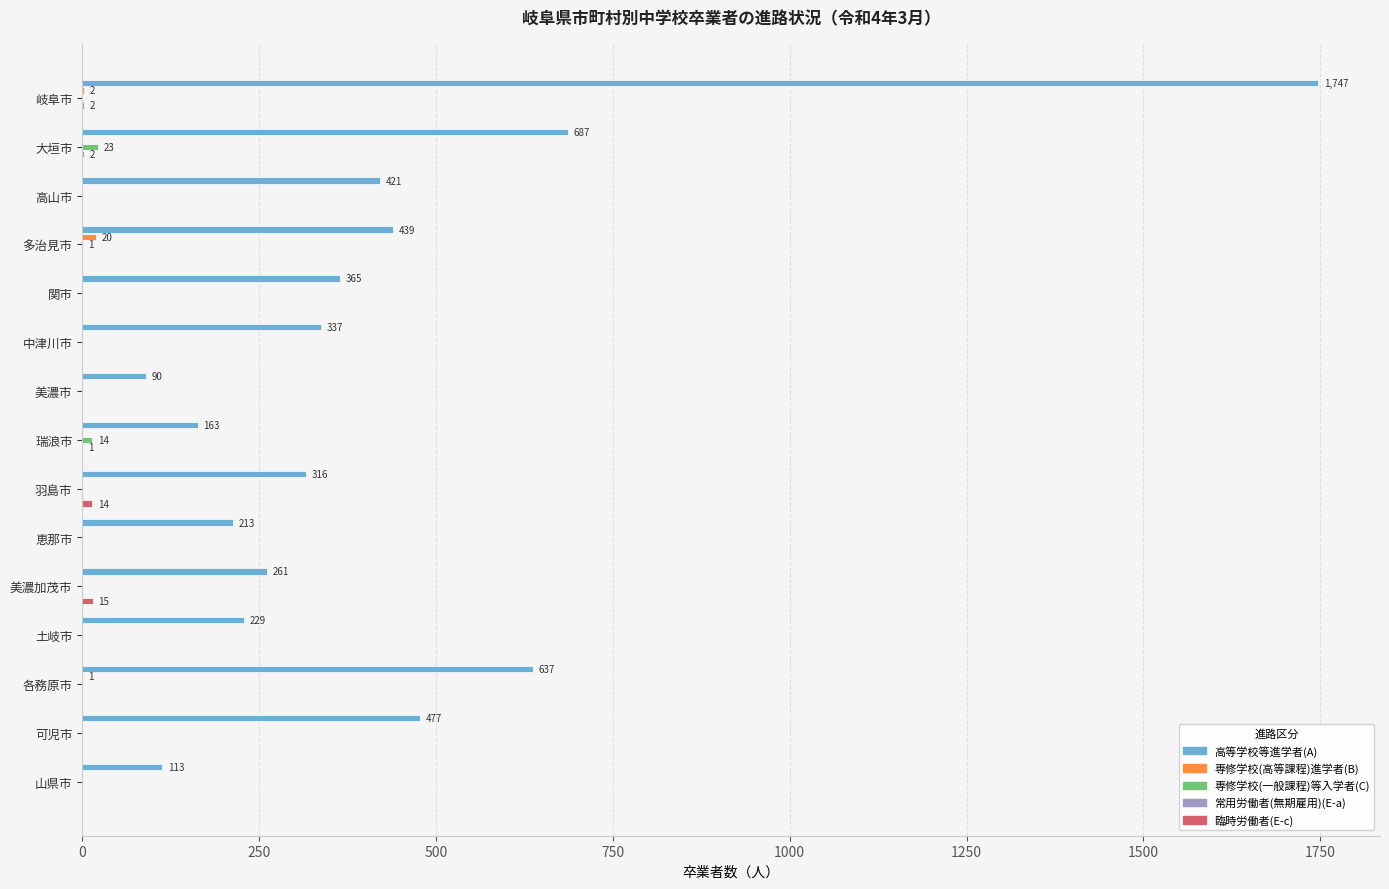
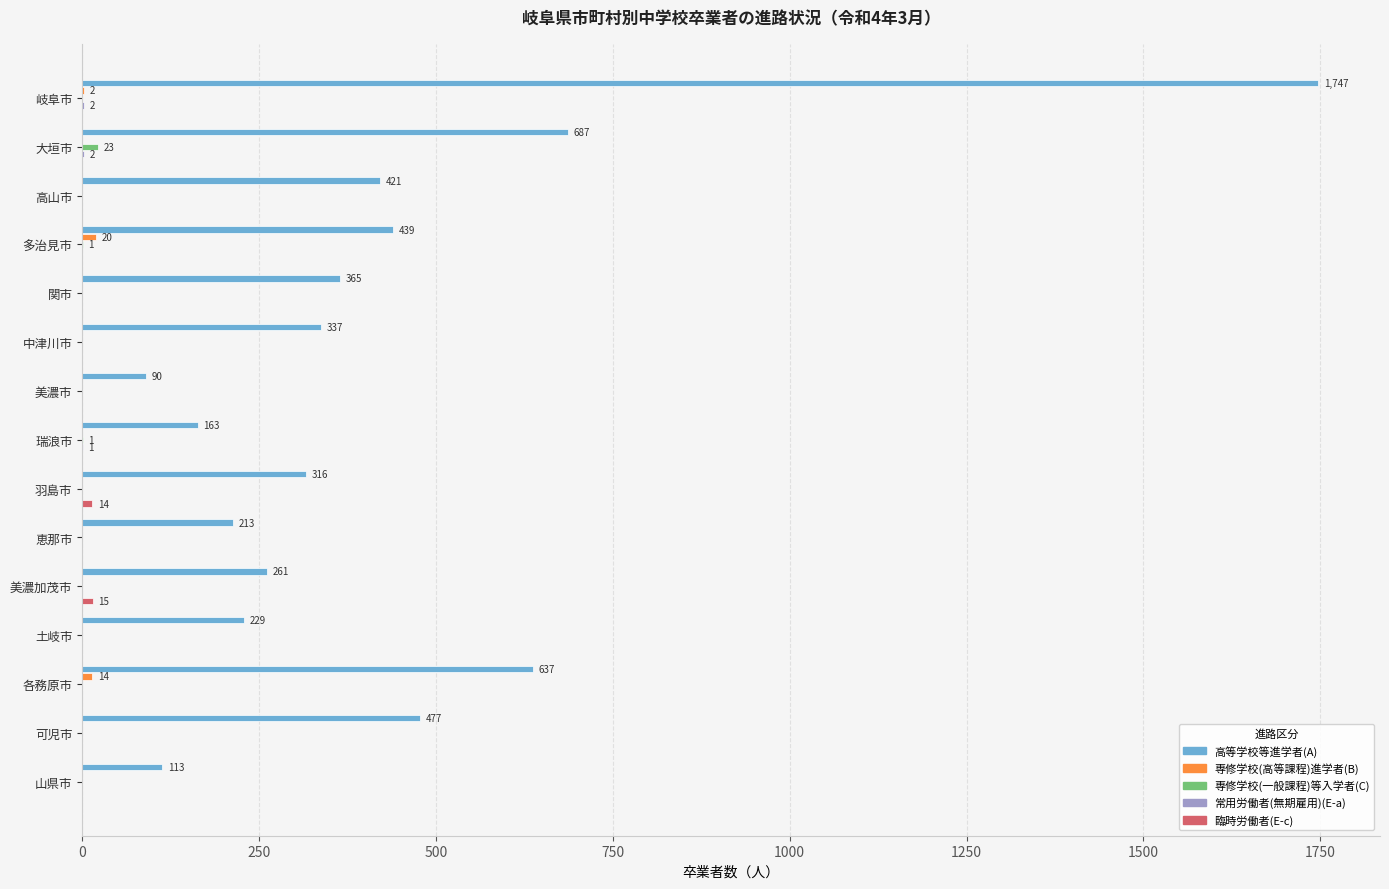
  {
    "専修学校(高等課程)進学者(B)": {
      "岐阜市": 2,
      "多治見市": 20,
-     "各務原市": 1
+     "各務原市": 14
    },
    "専修学校(一般課程)等入学者(C)": {
      "大垣市": 23,
      "多治見市": 1,
-     "瑞浪市": 14
+     "瑞浪市": 1
    },
    "臨時労働者(E-c)": {
      "羽島市": 14,
      "美濃加茂市": 15
    }
  }
